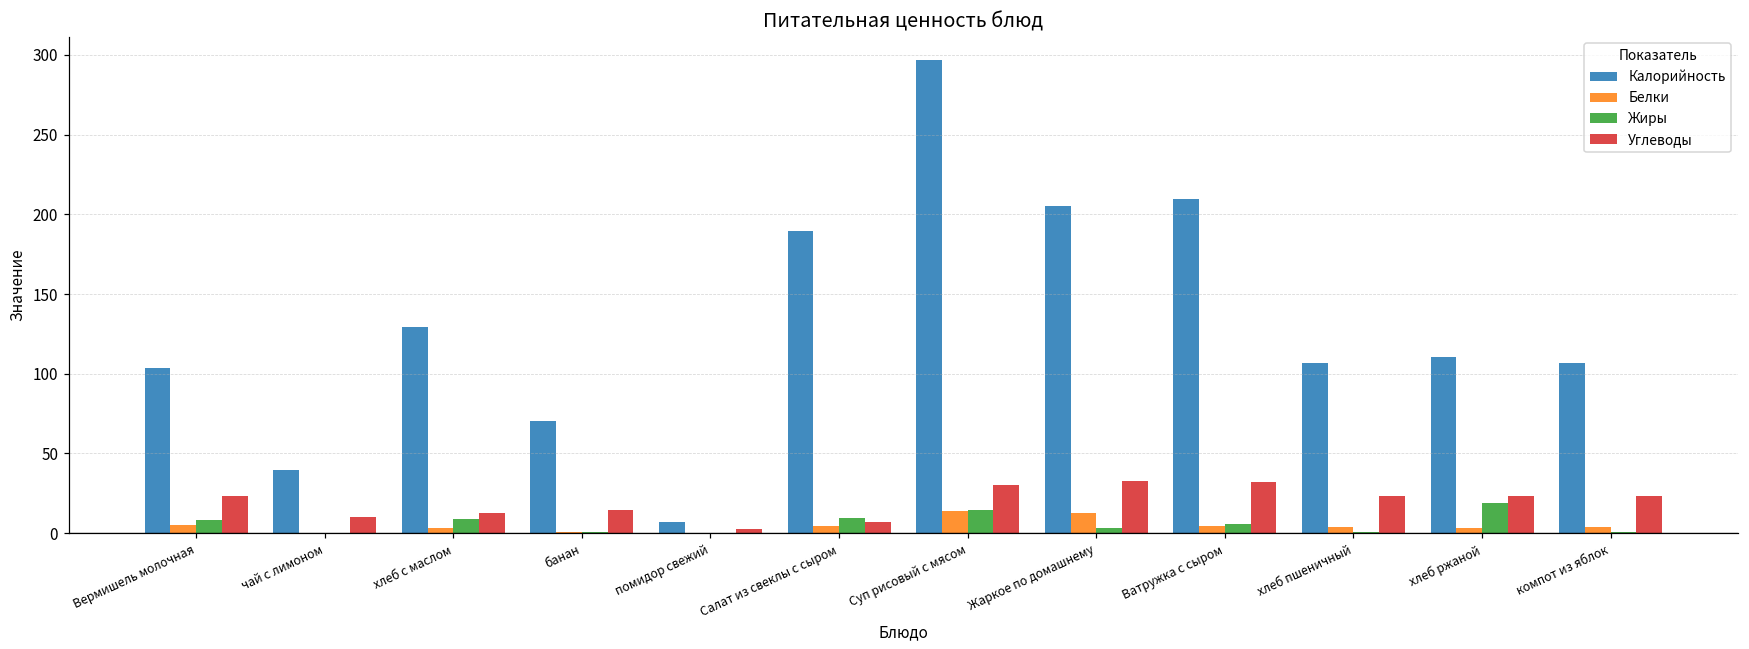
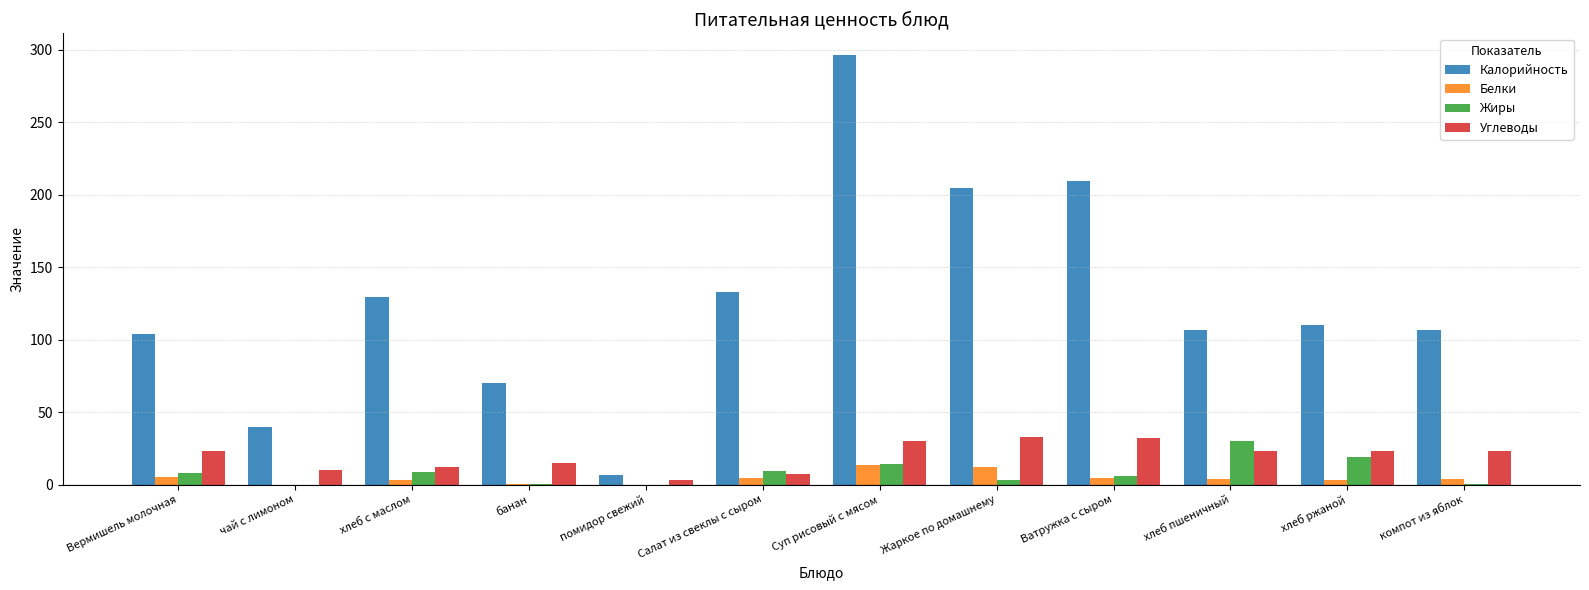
  {
    "Калорийность": {
      "Вермишель молочная": 104,
      "чай с лимоном": 40,
      "хлеб с маслом": 129,
      "банан": 71,
      "помидор свежий": 7,
-     "Салат из свеклы с сыром": 190,
+     "Салат из свеклы с сыром": 133,
      "Суп рисовый с мясом": 297,
      "Жаркое по домашнему": 205,
      "Ватружка с сыром": 210,
      "хлеб пшеничный": 107,
      "хлеб ржаной": 111,
      "компот из яблок": 107
    },
    "Белки": {
      "Вермишель молочная": 5,
      "хлеб с маслом": 3,
      "Салат из свеклы с сыром": 5,
      "Суп рисовый с мясом": 14,
      "Жаркое по домашнему": 12,
      "Ватружка с сыром": 4,
      "хлеб пшеничный": 4,
      "хлеб ржаной": 3,
      "компот из яблок": 4
    },
    "Жиры": {
      "Вермишель молочная": 8,
      "чай с лимоном": 0,
      "хлеб с маслом": 9,
      "помидор свежий": 0,
      "Салат из свеклы с сыром": 10,
      "Суп рисовый с мясом": 15,
      "Жаркое по домашнему": 3,
      "Ватружка с сыром": 6,
-     "хлеб пшеничный": 0,
+     "хлеб пшеничный": 30,
      "хлеб ржаной": 19
    },
    "Углеводы": {
      "Вермишель молочная": 23,
      "чай с лимоном": 10,
      "хлеб с маслом": 12,
      "банан": 15,
      "помидор свежий": 3,
      "Салат из свеклы с сыром": 7,
      "Суп рисовый с мясом": 30,
      "Жаркое по домашнему": 33,
      "Ватружка с сыром": 32,
      "хлеб пшеничный": 23,
      "хлеб ржаной": 23,
      "компот из яблок": 23
    }
  }
